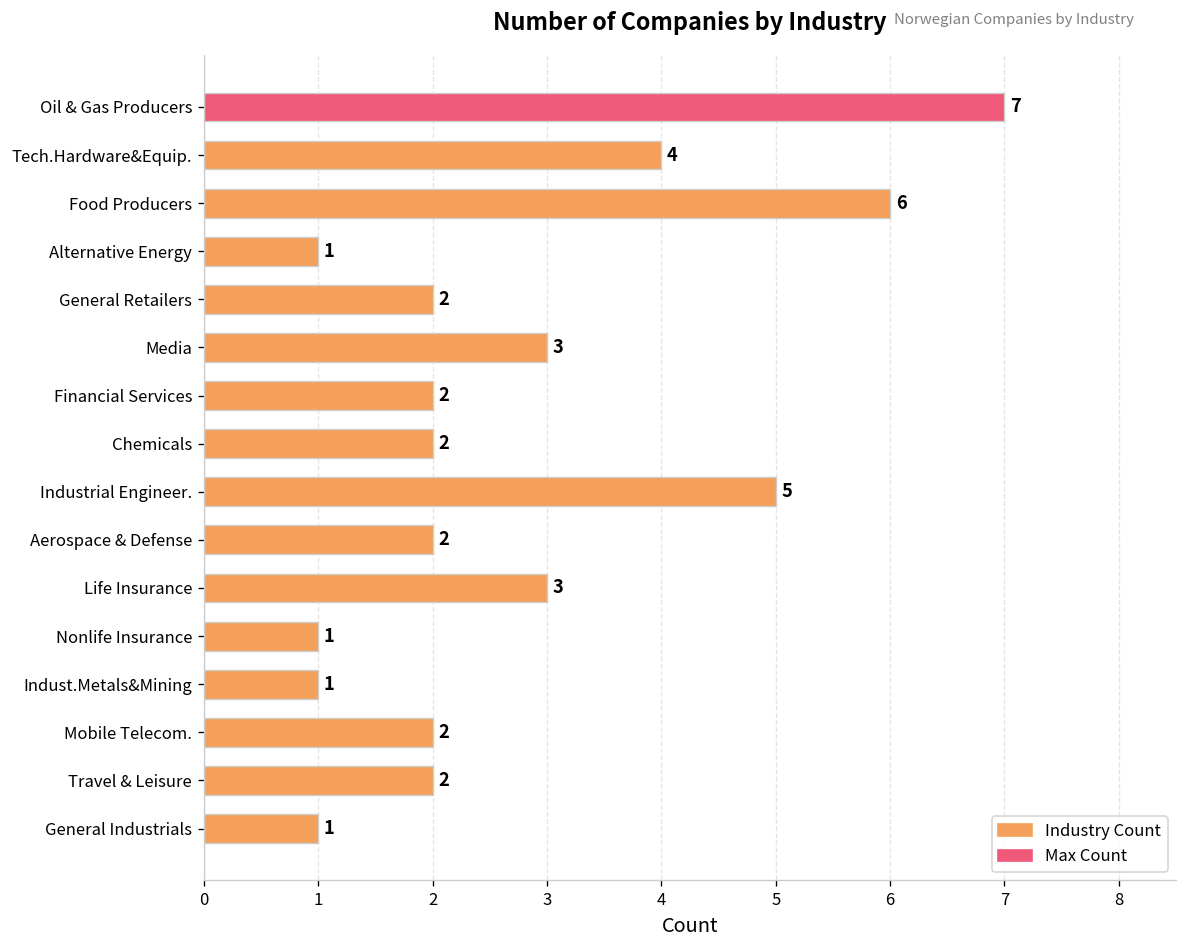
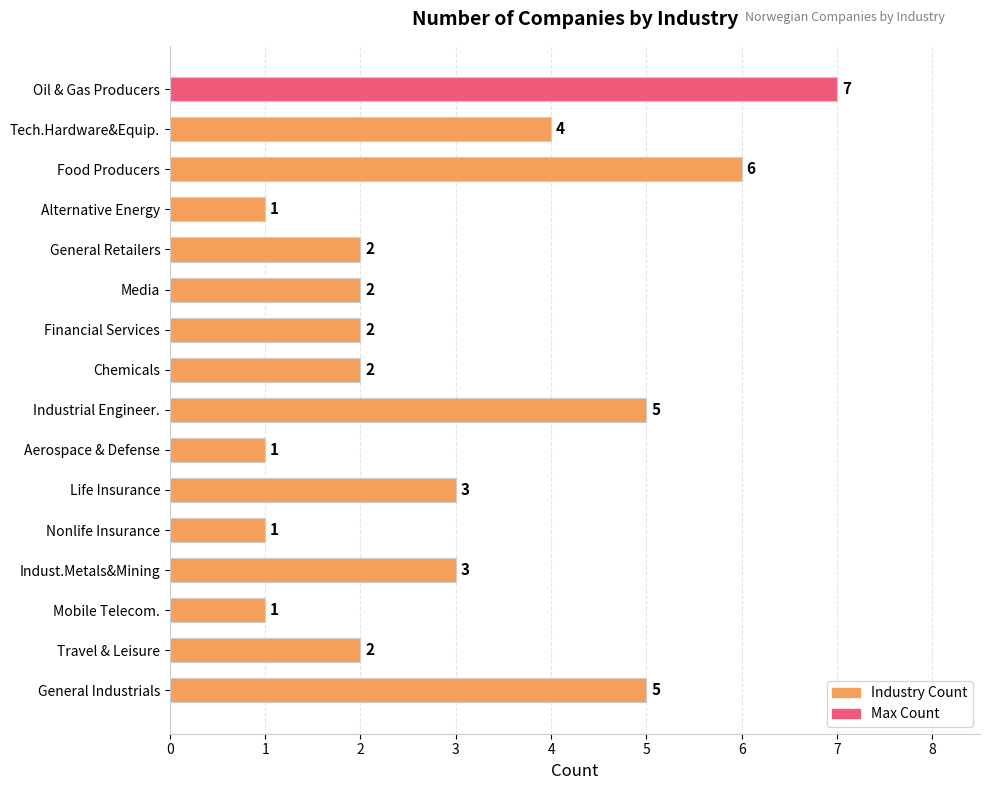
  {
    "Oil & Gas Producers": 7,
    "Tech.Hardware&Equip.": 4,
    "Food Producers": 6,
    "Alternative Energy": 1,
    "General Retailers": 2,
-   "Media": 3,
+   "Media": 2,
    "Financial Services": 2,
    "Chemicals": 2,
    "Industrial Engineer.": 5,
-   "Aerospace & Defense": 2,
+   "Aerospace & Defense": 1,
    "Life Insurance": 3,
    "Nonlife Insurance": 1,
-   "Indust.Metals&Mining": 1,
-   "Mobile Telecom.": 2,
+   "Indust.Metals&Mining": 3,
+   "Mobile Telecom.": 1,
    "Travel & Leisure": 2,
-   "General Industrials": 1
+   "General Industrials": 5
  }
